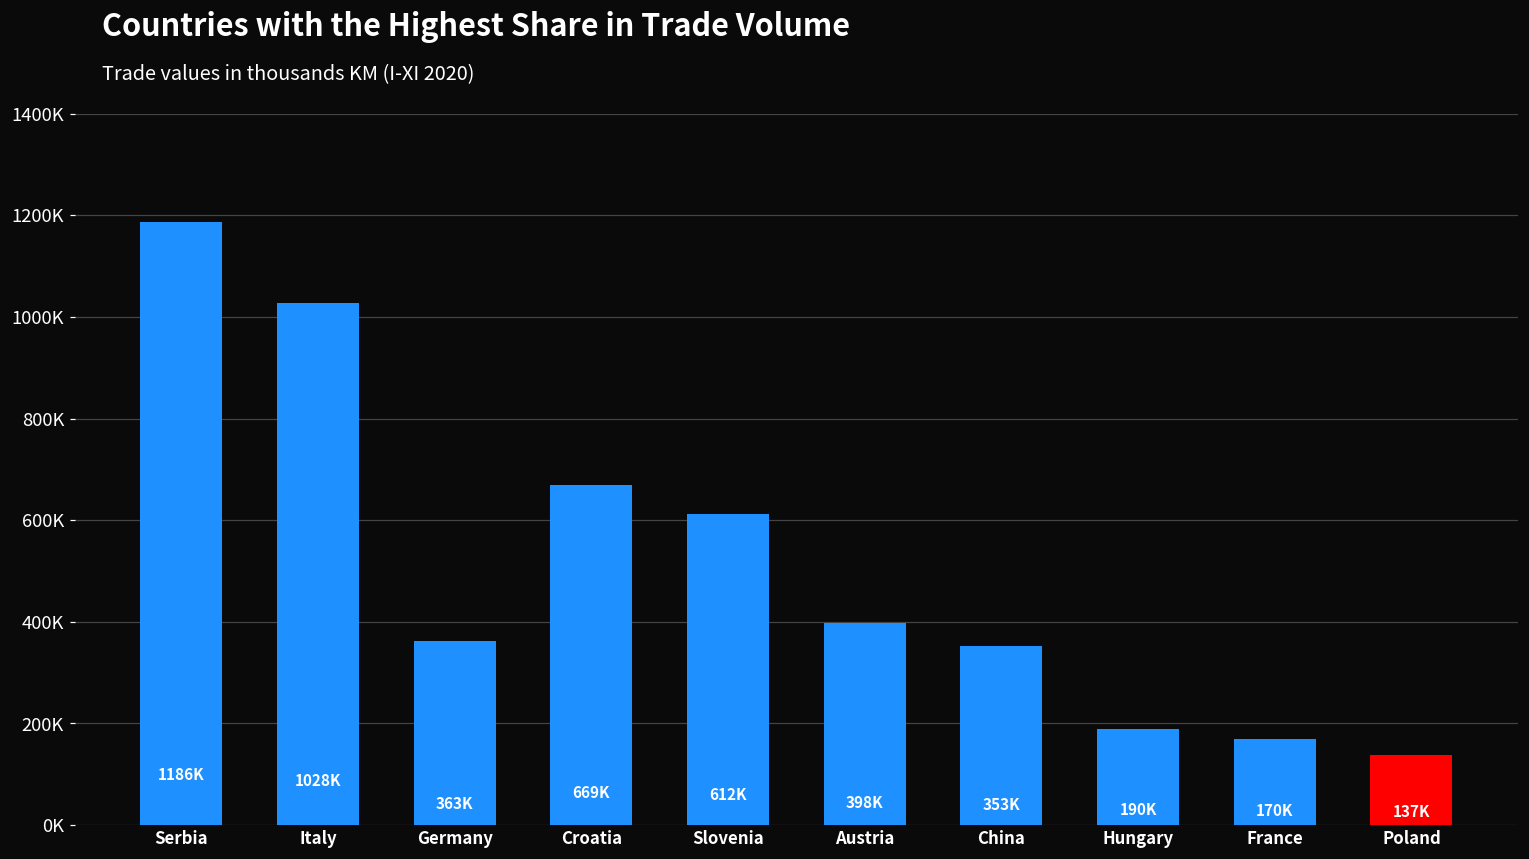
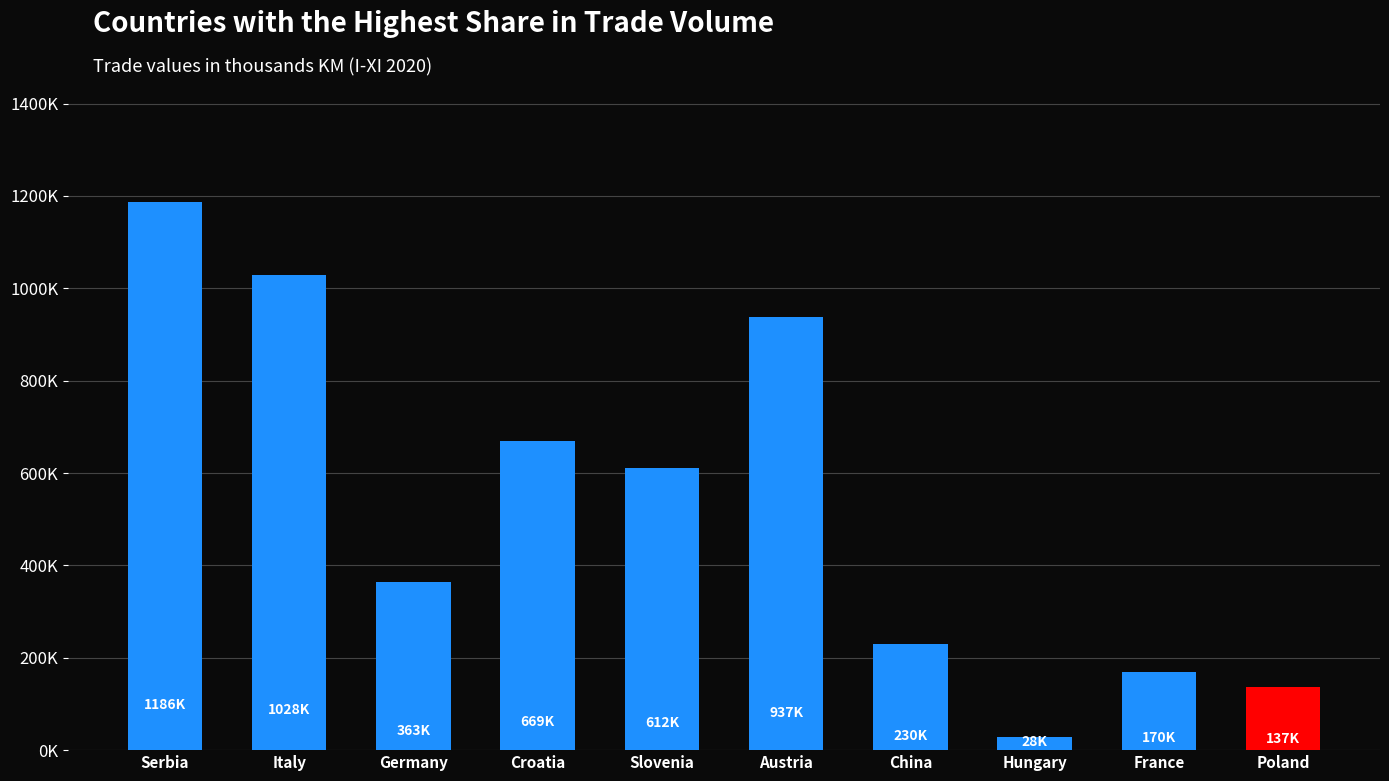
  {
    "Serbia": "1186K",
    "Italy": "1028K",
    "Germany": "363K",
    "Croatia": "669K",
    "Slovenia": "612K",
-   "Austria": "398K",
-   "China": "353K",
-   "Hungary": "190K",
+   "Austria": "937K",
+   "China": "230K",
+   "Hungary": "28K",
    "France": "170K",
    "Poland": "137K"
  }
